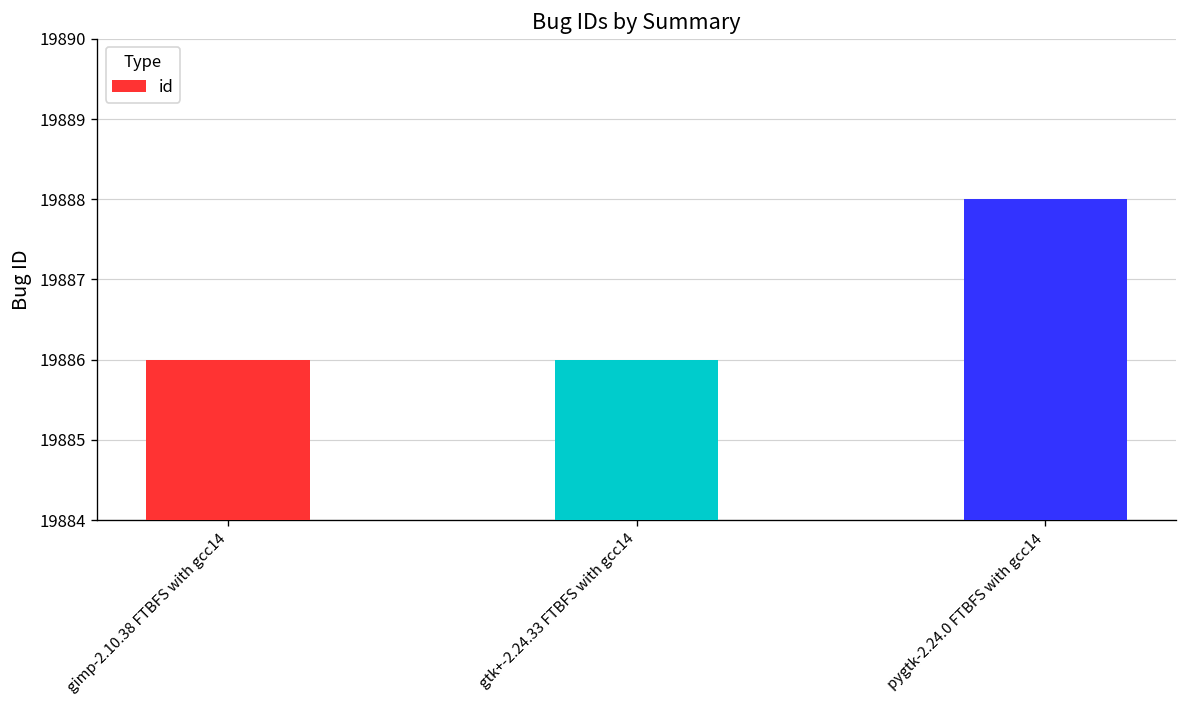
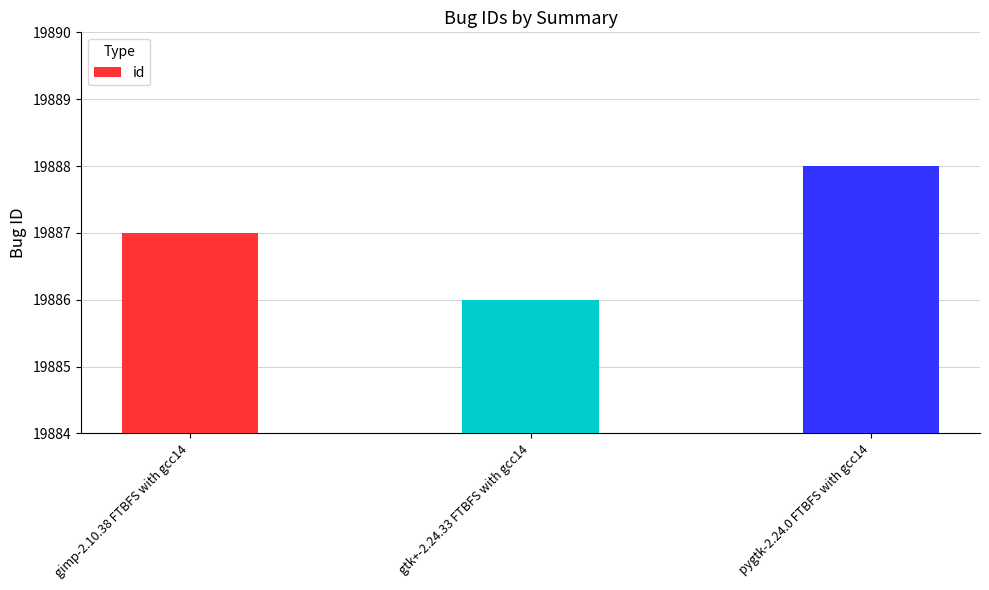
  {
-   "gimp-2.10.38 FTBFS with gcc14": 19886,
+   "gimp-2.10.38 FTBFS with gcc14": 19887,
    "gtk+-2.24.33 FTBFS with gcc14": 19886,
    "pygtk-2.24.0 FTBFS with gcc14": 19888
  }
